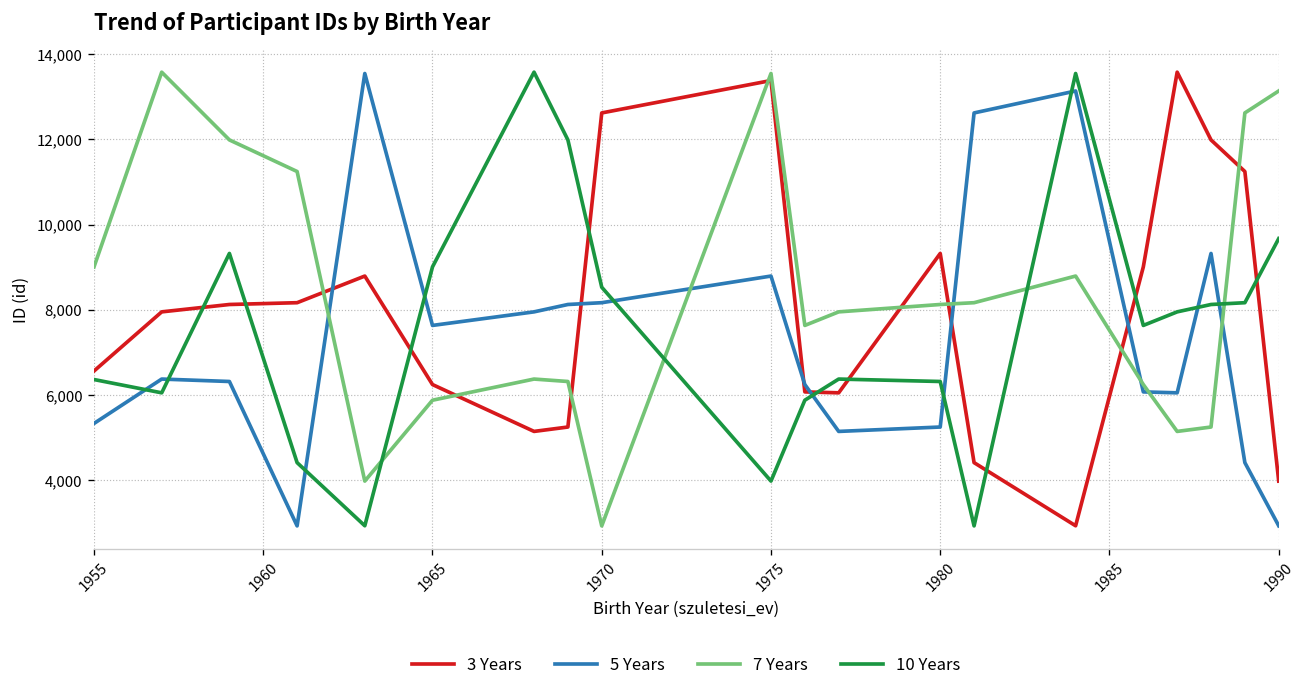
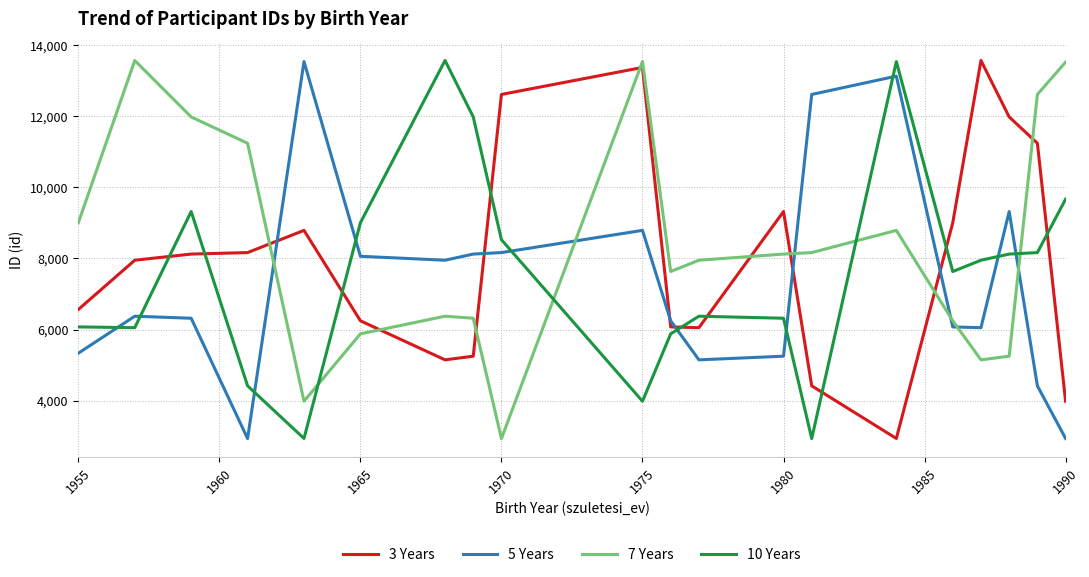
  {
    "3 Years": {
      "1955": "6,600",
      "1965": "6,200",
      "1970": "12,600",
      "1975": "13,400",
      "1980": "9,300",
      "1990": "4,000"
    },
    "5 Years": {
      "1955": "5,300",
-     "1965": "7,600",
+     "1965": "8,100",
      "1970": "8,200",
      "1975": "8,800",
      "1980": "5,300",
      "1990": "2,900"
    },
    "7 Years": {
      "1955": "9,000",
      "1965": "5,900",
      "1970": "2,900",
      "1975": "13,500",
      "1980": "8,100",
-     "1990": "13,100"
+     "1990": "13,500"
    },
    "10 Years": {
-     "1955": "6,400",
+     "1955": "6,100",
      "1965": "9,000",
      "1970": "8,500",
      "1975": "4,000",
      "1980": "6,300",
      "1990": "9,700"
    }
  }
